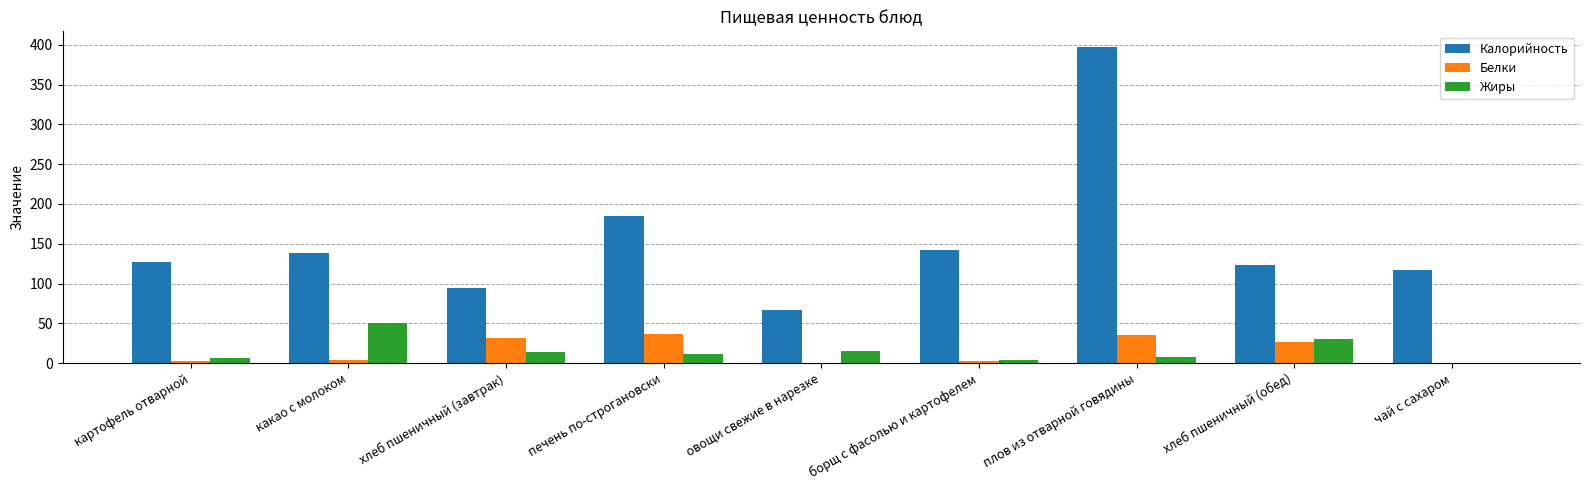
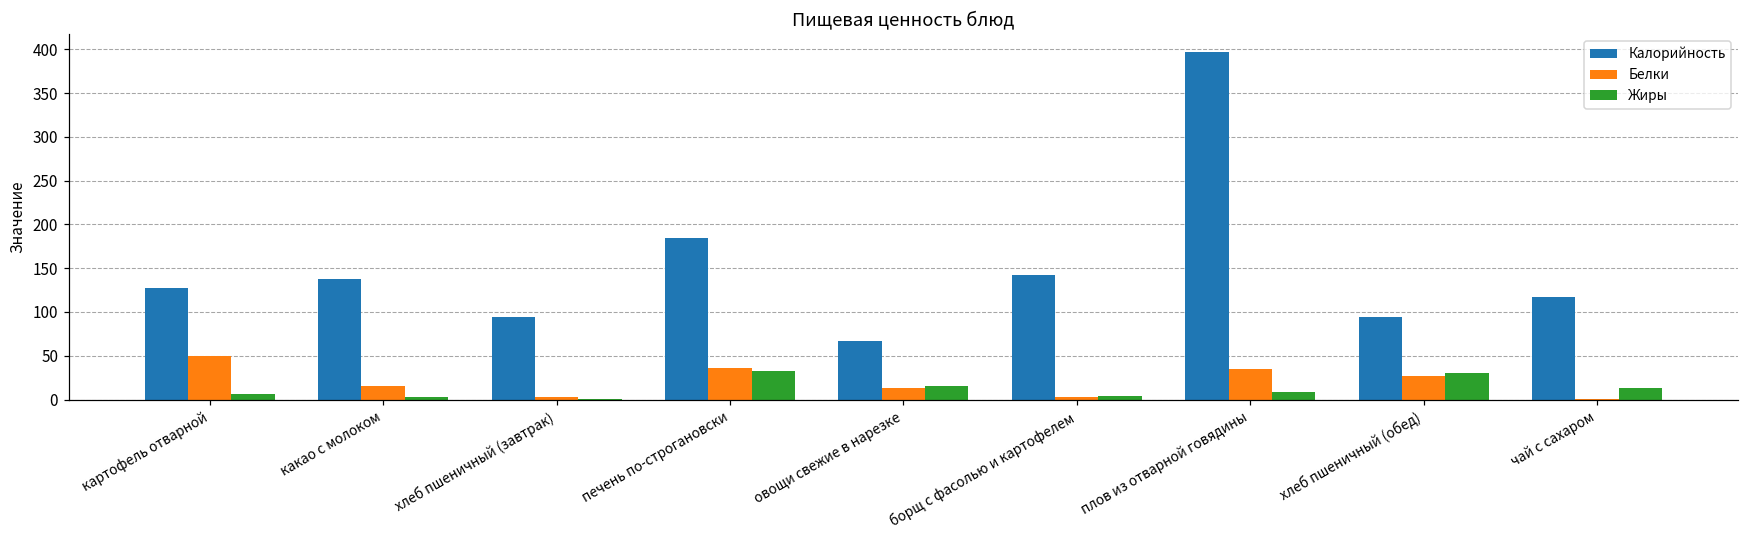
  {
    "Калорийность": {
      "картофель отварной": 130,
      "какао с молоком": 140,
      "хлеб пшеничный (завтрак)": 90,
      "печень по-строгановски": 190,
      "овощи свежие в нарезке": 70,
      "борщ с фасолью и картофелем": 140,
      "плов из отварной говядины": 400,
-     "хлеб пшеничный (обед)": 120,
+     "хлеб пшеничный (обед)": 90,
      "чай с сахаром": 120
    },
    "Белки": {
-     "картофель отварной": 0,
-     "какао с молоком": 0,
-     "хлеб пшеничный (завтрак)": 30,
+     "картофель отварной": 50,
+     "какао с молоком": 20,
+     "хлеб пшеничный (завтрак)": 0,
      "печень по-строгановски": 40,
-     "овощи свежие в нарезке": 0,
+     "овощи свежие в нарезке": 10,
      "плов из отварной говядины": 40,
      "хлеб пшеничный (обед)": 30
    },
    "Жиры": {
      "картофель отварной": 10,
-     "какао с молоком": 50,
-     "хлеб пшеничный (завтрак)": 10,
-     "печень по-строгановски": 10,
+     "какао с молоком": 0,
+     "хлеб пшеничный (завтрак)": 0,
+     "печень по-строгановски": 30,
      "овощи свежие в нарезке": 20,
      "борщ с фасолью и картофелем": 0,
      "плов из отварной говядины": 10,
      "хлеб пшеничный (обед)": 30,
-     "чай с сахаром": 0
+     "чай с сахаром": 10
    }
  }
